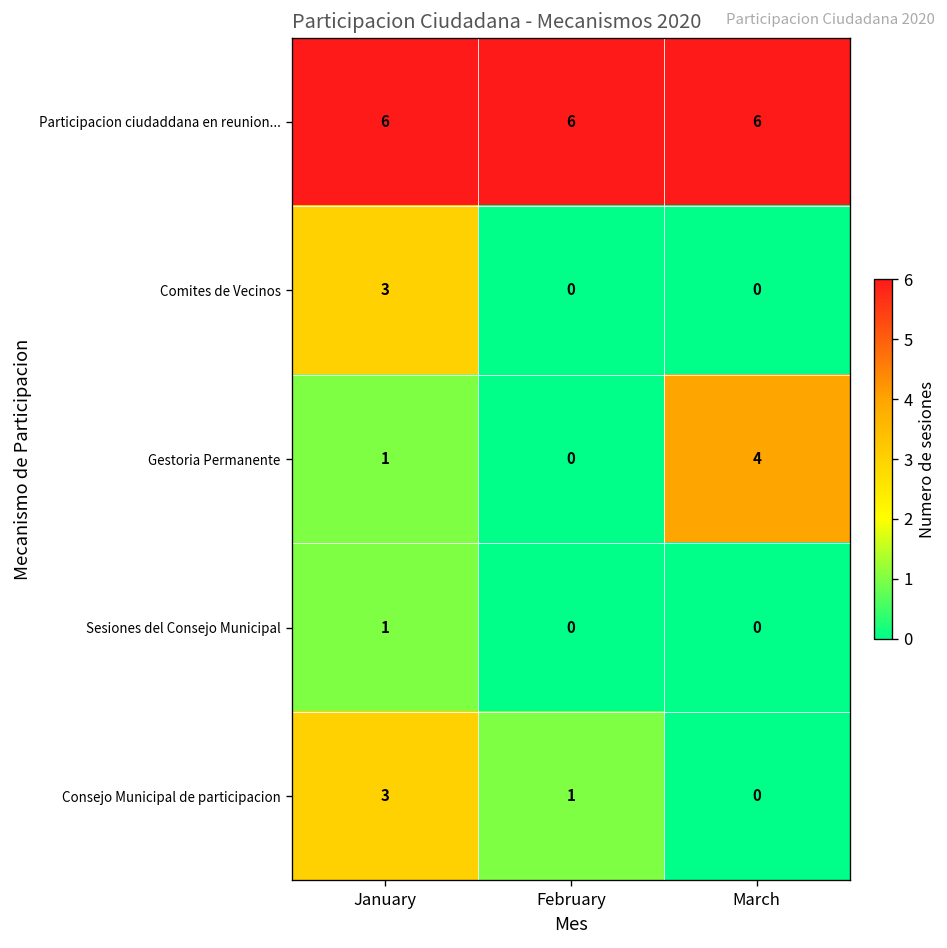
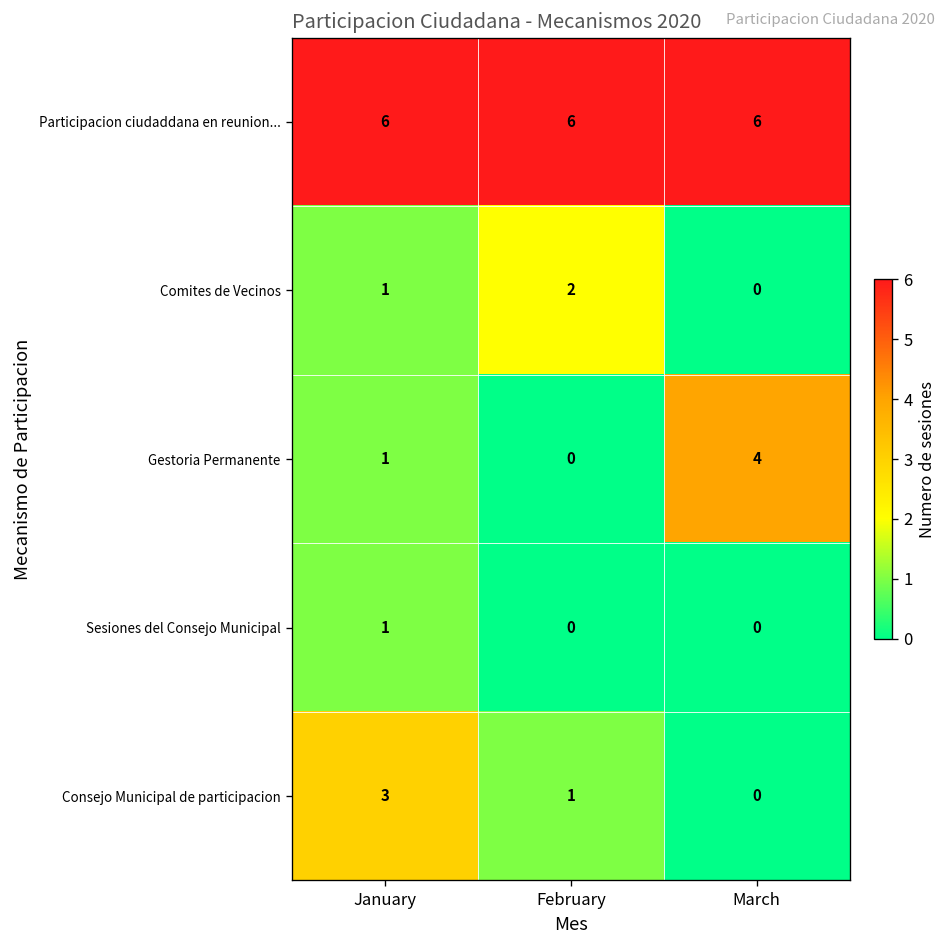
  {
    "Participacion ciudaddana en reunion...": {
      "January": 6,
      "February": 6,
      "March": 6
    },
    "Comites de Vecinos": {
-     "January": 3,
-     "February": 0,
+     "January": 1,
+     "February": 2,
      "March": 0
    },
    "Gestoria Permanente": {
      "January": 1,
      "February": 0,
      "March": 4
    },
    "Sesiones del Consejo Municipal": {
      "January": 1,
      "February": 0,
      "March": 0
    },
    "Consejo Municipal de participacion": {
      "January": 3,
      "February": 1,
      "March": 0
    }
  }
